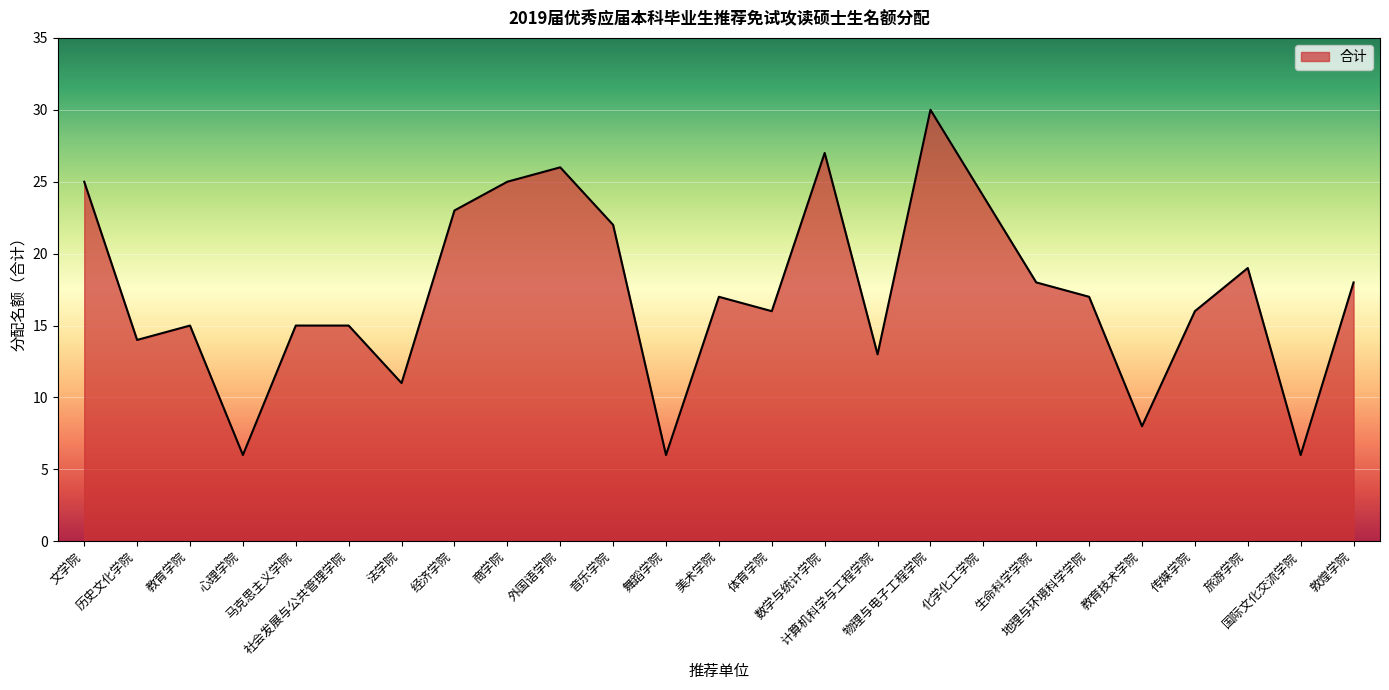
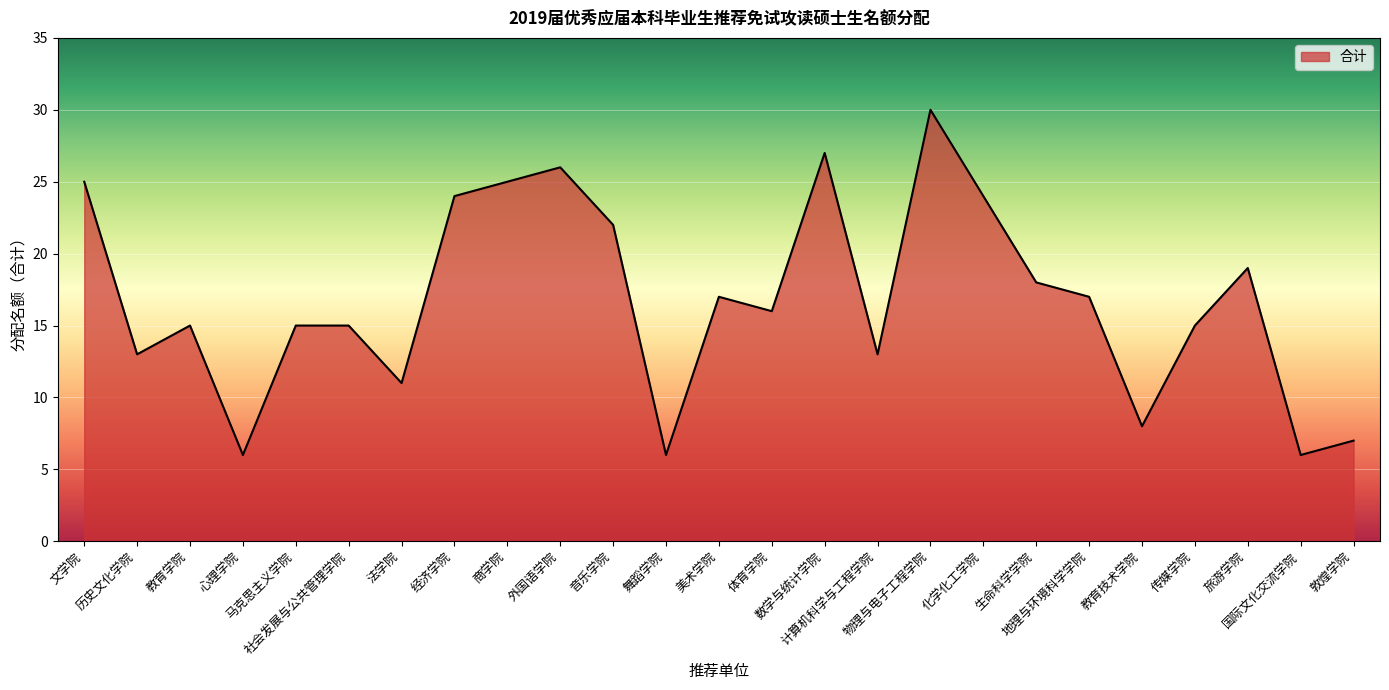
  {
    "文学院": 25,
-   "历史文化学院": 14,
+   "历史文化学院": 13,
    "教育学院": 15,
    "心理学院": 6,
    "马克思主义学院": 15,
    "社会发展与公共管理学院": 15,
    "法学院": 11,
-   "经济学院": 23,
+   "经济学院": 24,
    "商学院": 25,
    "外国语学院": 26,
    "音乐学院": 22,
    "舞蹈学院": 6,
    "美术学院": 17,
    "体育学院": 16,
    "数学与统计学院": 27,
    "计算机科学与工程学院": 13,
    "物理与电子工程学院": 30,
    "化学化工学院": 24,
    "生命科学学院": 18,
    "地理与环境科学学院": 17,
    "教育技术学院": 8,
-   "传媒学院": 16,
+   "传媒学院": 15,
    "旅游学院": 19,
    "国际文化交流学院": 6,
-   "敦煌学院": 18
+   "敦煌学院": 7
  }
